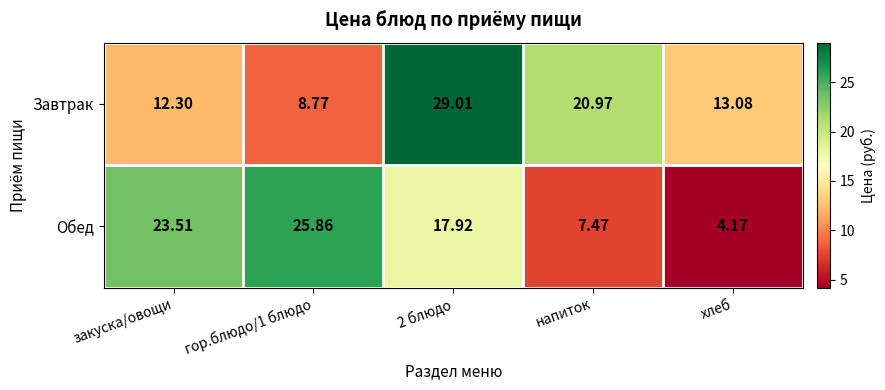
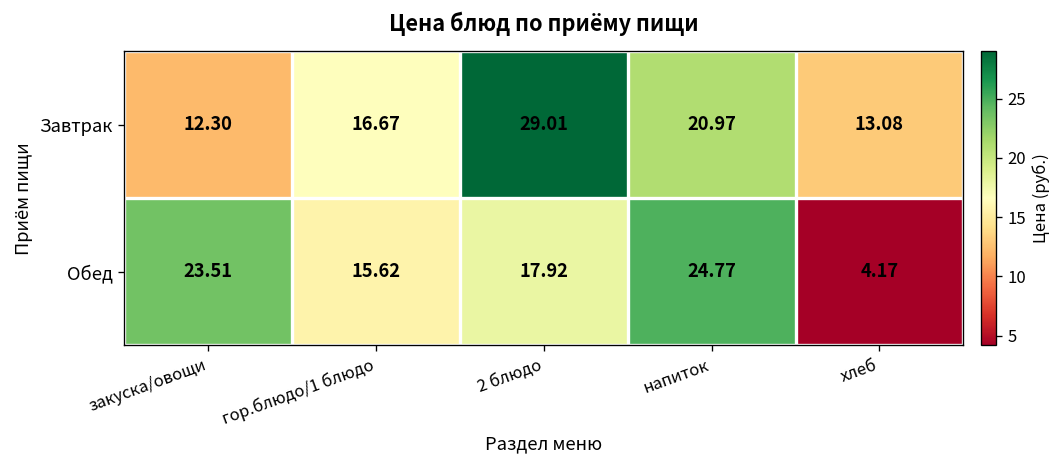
  {
    "Завтрак": {
      "закуска/овощи": 12.30,
-     "гор.блюдо/1 блюдо": 8.77,
+     "гор.блюдо/1 блюдо": 16.67,
      "2 блюдо": 29.01,
      "напиток": 20.97,
      "хлеб": 13.08
    },
    "Обед": {
      "закуска/овощи": 23.51,
-     "гор.блюдо/1 блюдо": 25.86,
+     "гор.блюдо/1 блюдо": 15.62,
      "2 блюдо": 17.92,
-     "напиток": 7.47,
+     "напиток": 24.77,
      "хлеб": 4.17
    }
  }
